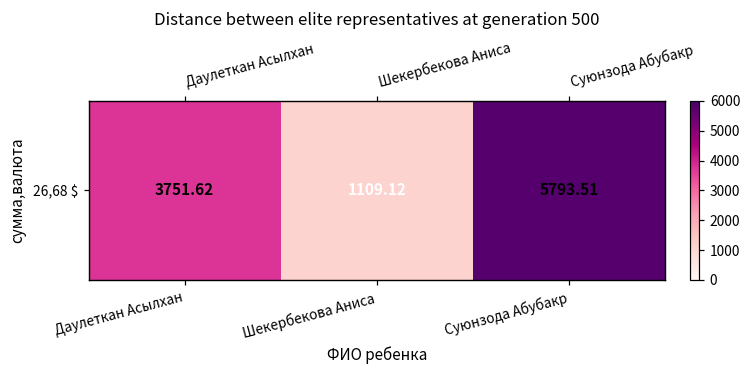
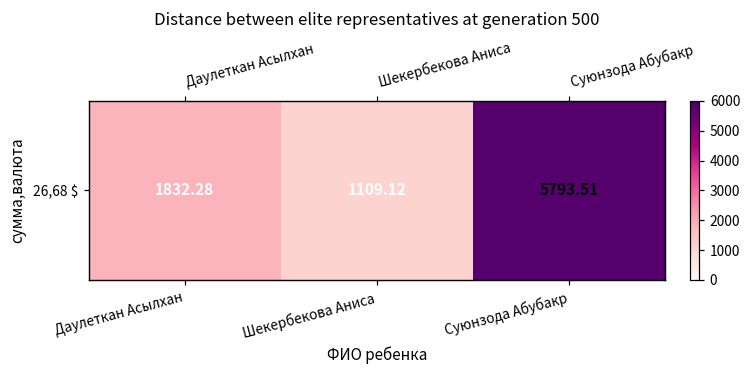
  {
    "26,68 $": {
-     "Даулеткан Асылхан": 3751.62,
+     "Даулеткан Асылхан": 1832.28,
      "Шекербекова Аниса": 1109.12,
      "Суюнзода Абубакр": 5793.51
    }
  }
